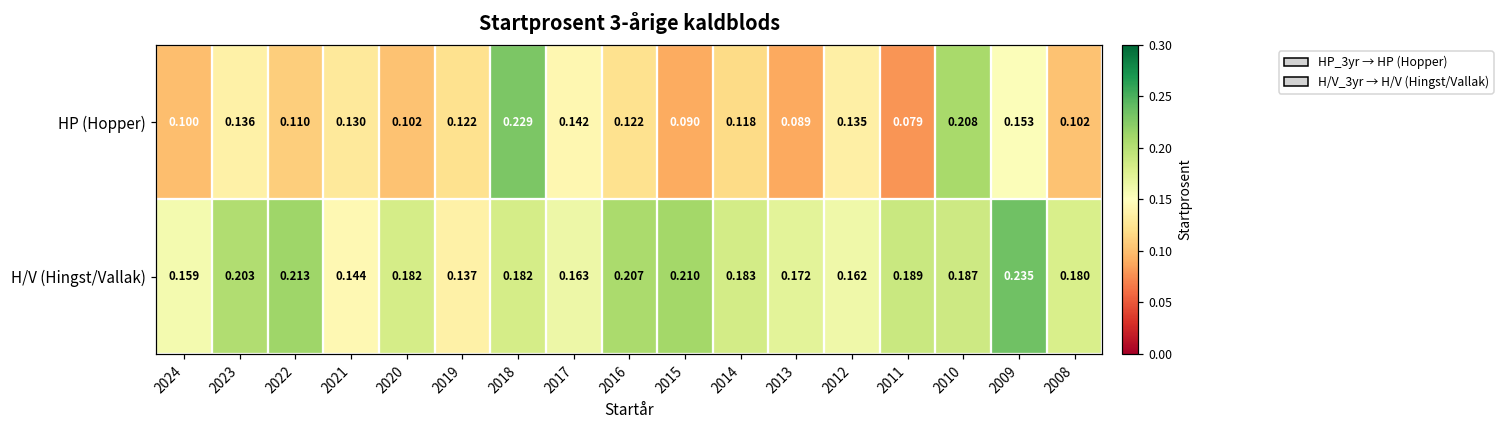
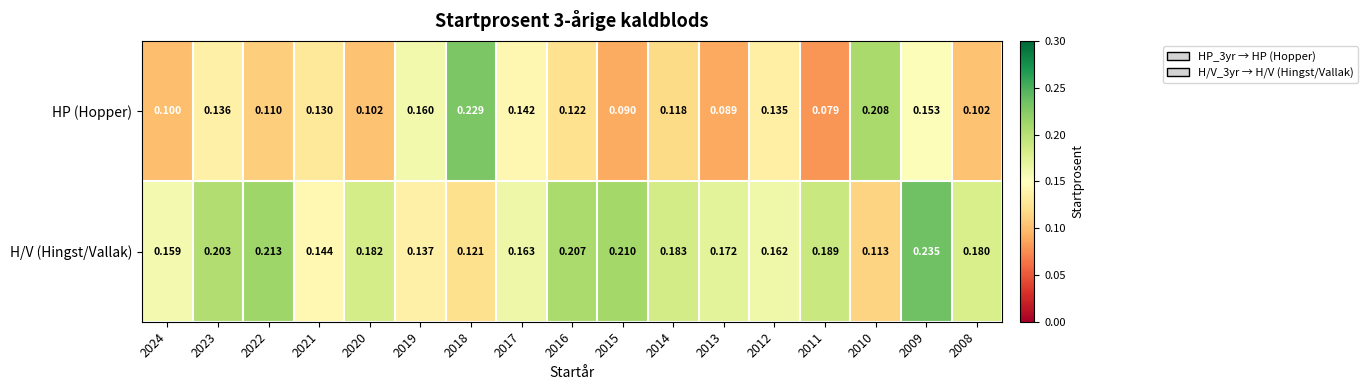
  {
    "HP (Hopper)": {
      "2024": 0.100,
      "2023": 0.136,
      "2022": 0.110,
      "2021": 0.130,
      "2020": 0.102,
-     "2019": 0.122,
+     "2019": 0.160,
      "2018": 0.229,
      "2017": 0.142,
      "2016": 0.122,
      "2015": 0.090,
      "2014": 0.118,
      "2013": 0.089,
      "2012": 0.135,
      "2011": 0.079,
      "2010": 0.208,
      "2009": 0.153,
      "2008": 0.102
    },
    "H/V (Hingst/Vallak)": {
      "2024": 0.159,
      "2023": 0.203,
      "2022": 0.213,
      "2021": 0.144,
      "2020": 0.182,
      "2019": 0.137,
-     "2018": 0.182,
+     "2018": 0.121,
      "2017": 0.163,
      "2016": 0.207,
      "2015": 0.210,
      "2014": 0.183,
      "2013": 0.172,
      "2012": 0.162,
      "2011": 0.189,
-     "2010": 0.187,
+     "2010": 0.113,
      "2009": 0.235,
      "2008": 0.180
    }
  }
